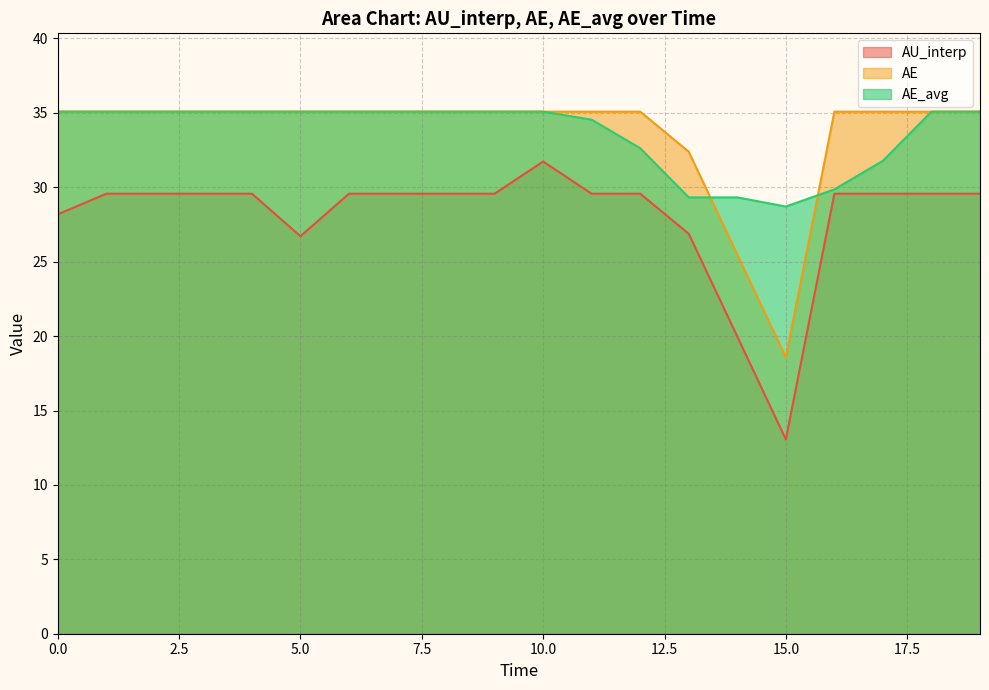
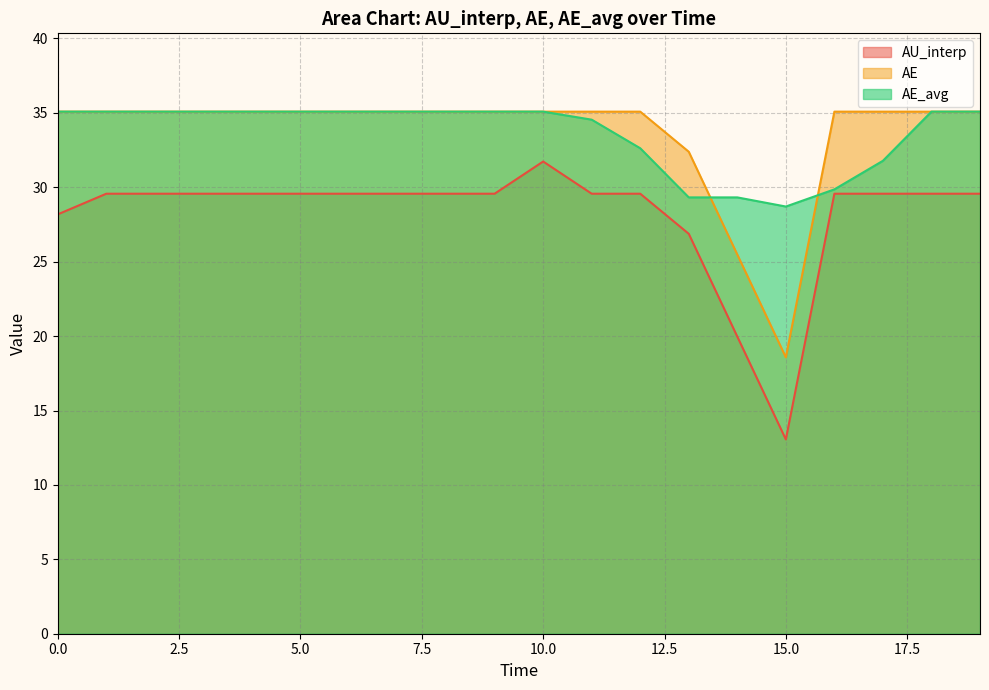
  {
    "AU_interp": {
      "0.0": 28.2,
-     "5.0": 26.7,
+     "5.0": 29.6,
      "10.0": 31.7,
      "15.0": 13.1
    },
    "AE": {
      "15.0": 18.6
    },
    "AE_avg": {
      "15.0": 28.7
    }
  }
